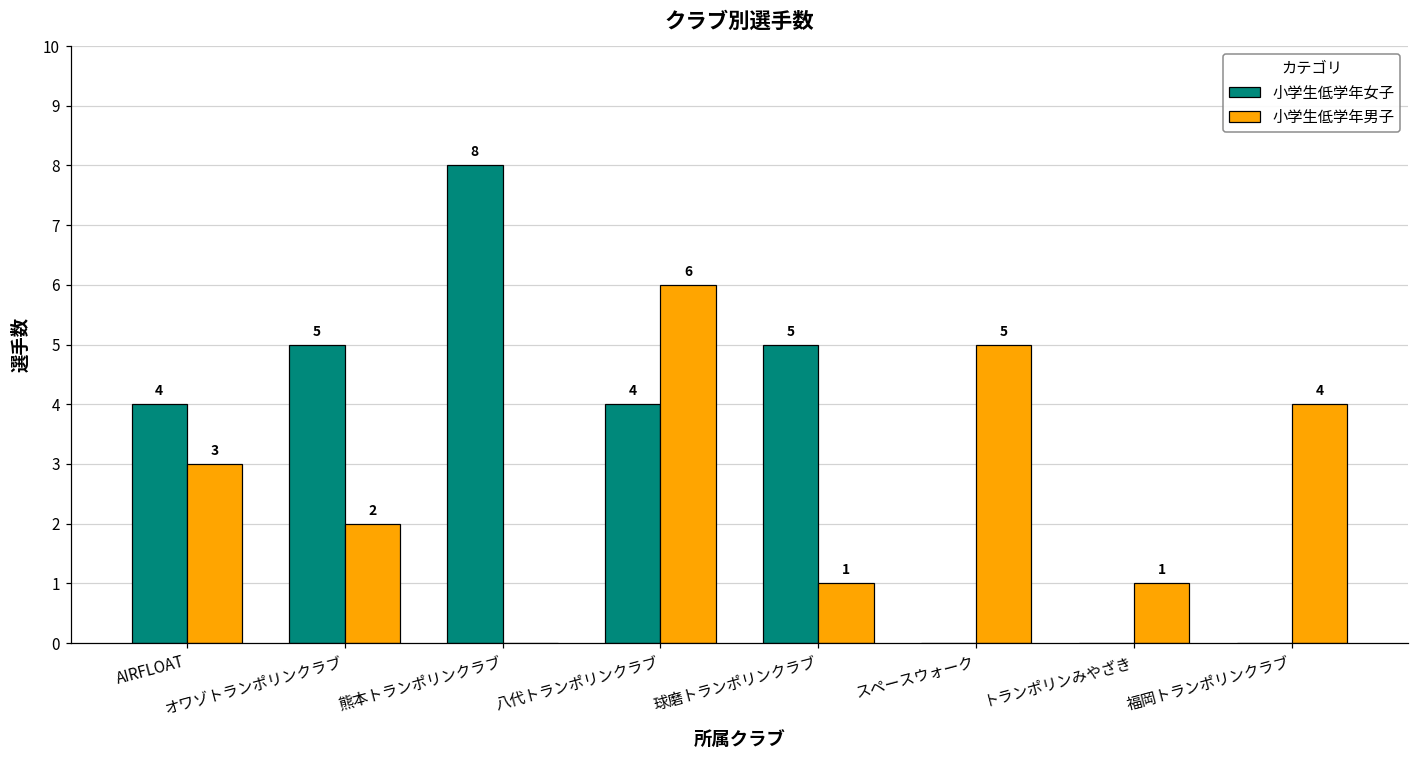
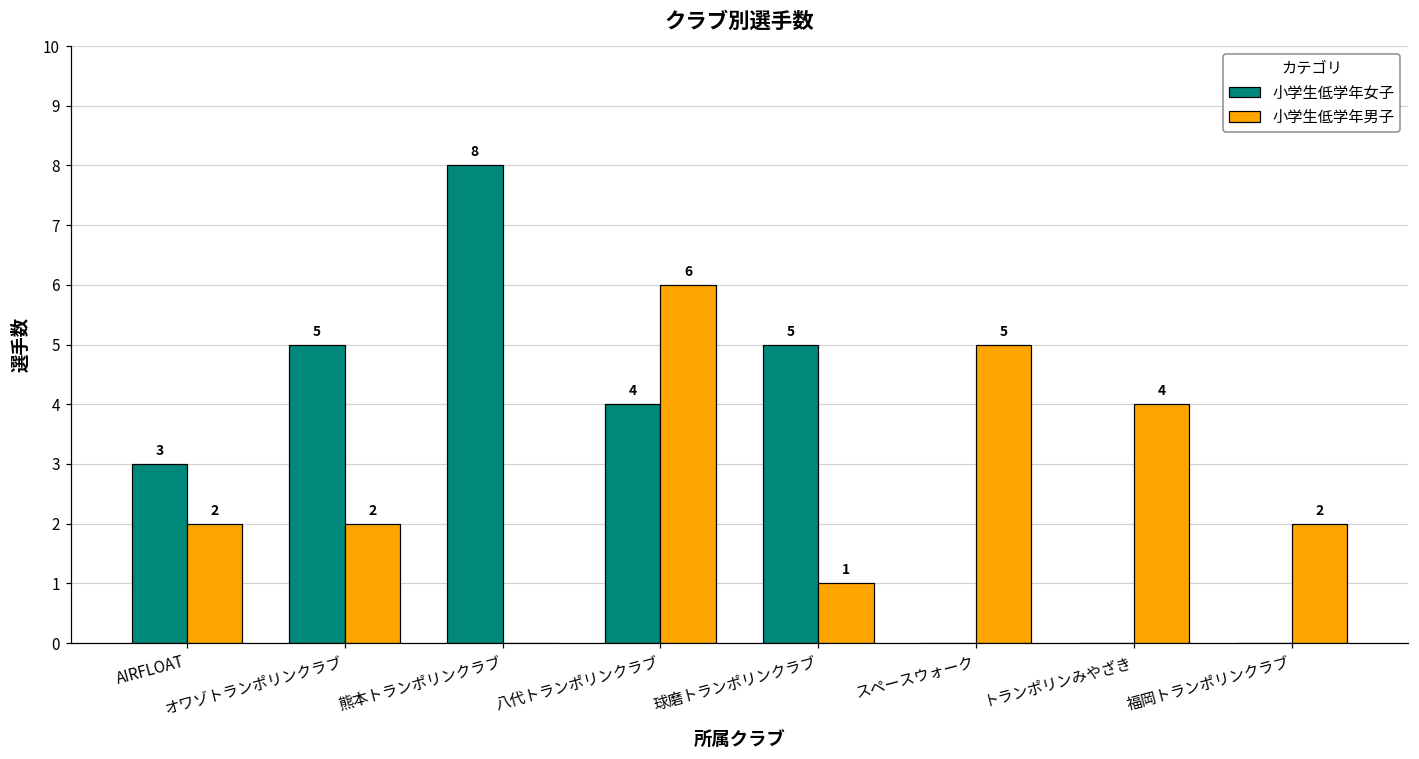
  {
    "小学生低学年女子": {
-     "AIRFLOAT": 4,
+     "AIRFLOAT": 3,
      "オワゾトランポリンクラブ": 5,
      "熊本トランポリンクラブ": 8,
      "八代トランポリンクラブ": 4,
      "球磨トランポリンクラブ": 5
    },
    "小学生低学年男子": {
-     "AIRFLOAT": 3,
+     "AIRFLOAT": 2,
      "オワゾトランポリンクラブ": 2,
      "八代トランポリンクラブ": 6,
      "球磨トランポリンクラブ": 1,
      "スペースウォーク": 5,
-     "トランポリンみやざき": 1,
-     "福岡トランポリンクラブ": 4
+     "トランポリンみやざき": 4,
+     "福岡トランポリンクラブ": 2
    }
  }
